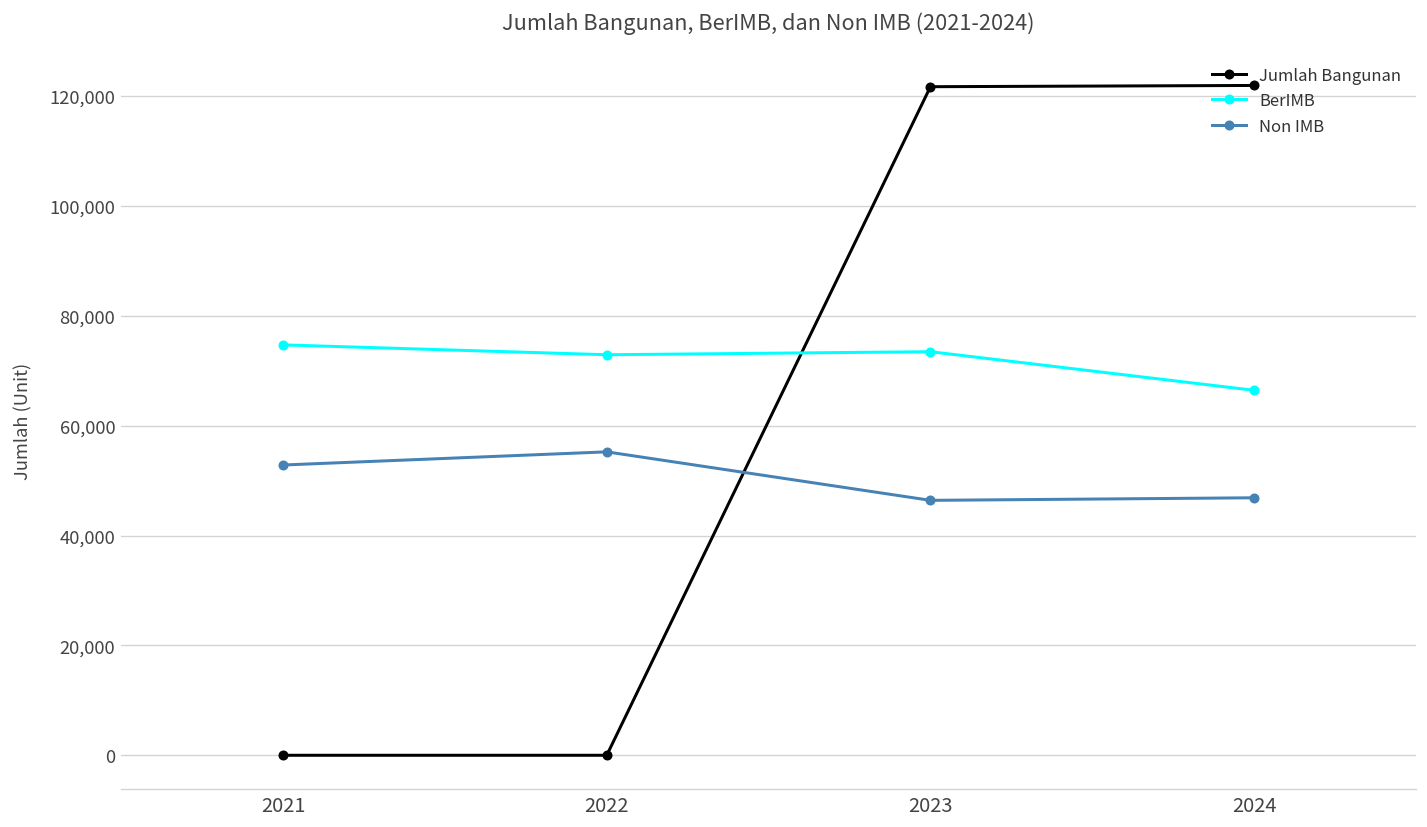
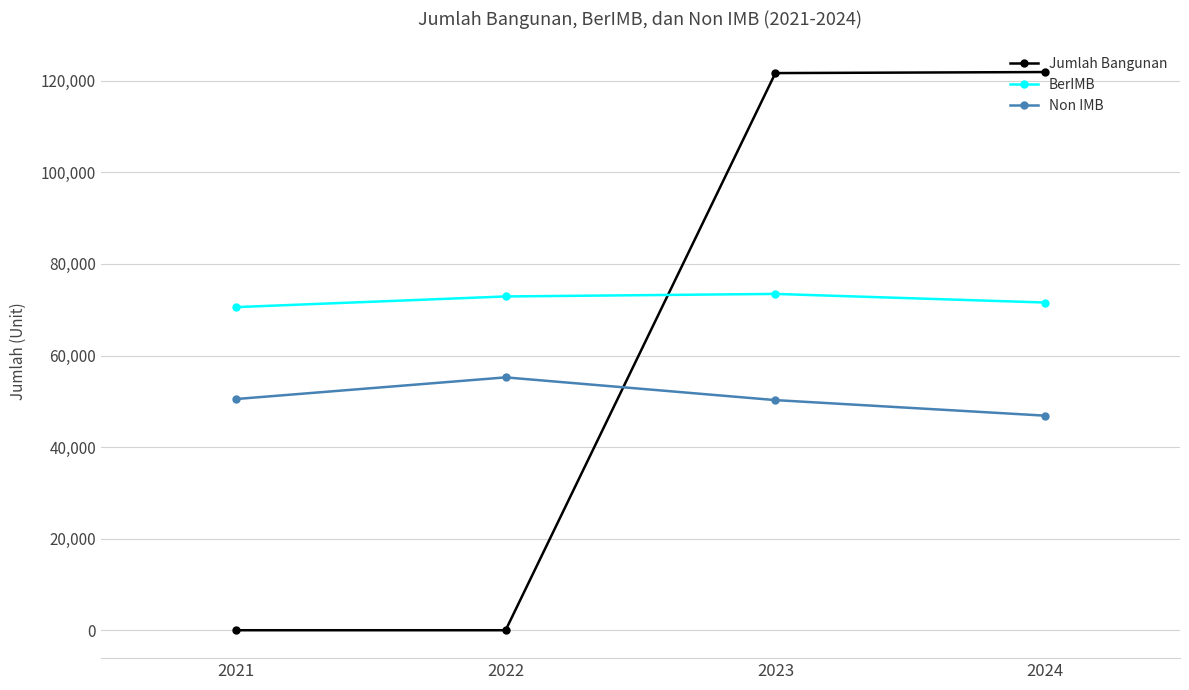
  {
    "Jumlah Bangunan": {
      "2021": "0",
      "2022": "0",
      "2023": "122,000",
      "2024": "122,000"
    },
    "BerIMB": {
-     "2021": "75,000",
+     "2021": "71,000",
      "2022": "73,000",
      "2023": "73,000",
-     "2024": "66,000"
+     "2024": "72,000"
    },
    "Non IMB": {
-     "2021": "53,000",
+     "2021": "50,000",
      "2022": "55,000",
-     "2023": "46,000",
+     "2023": "50,000",
      "2024": "47,000"
    }
  }
